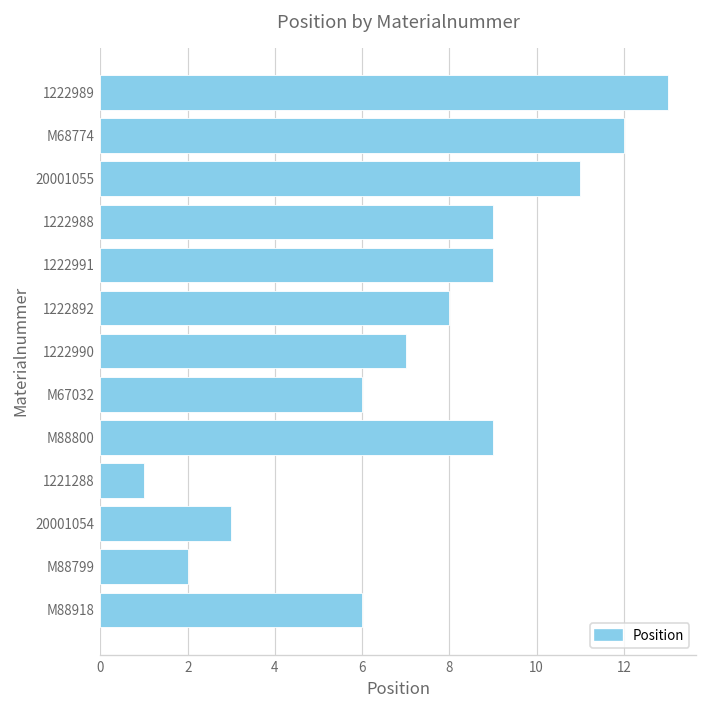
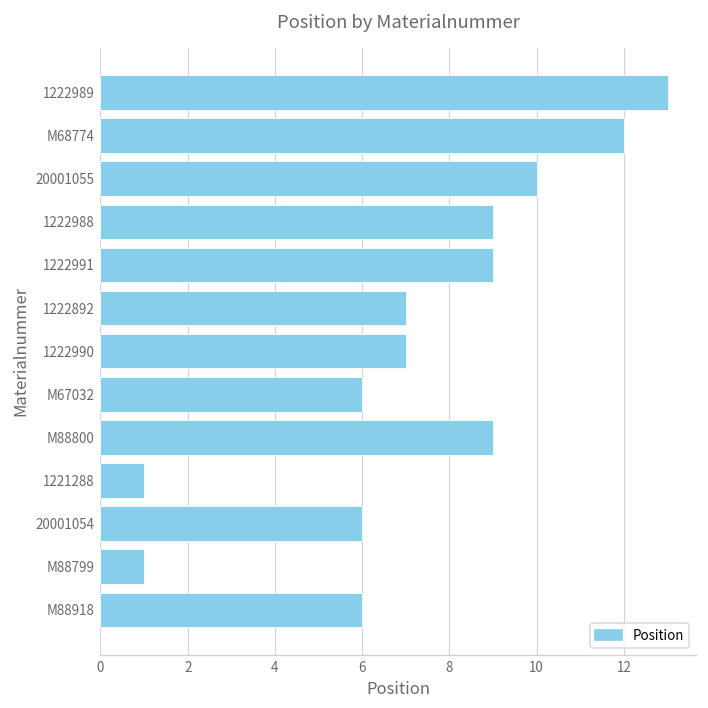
  {
    "1222989": 13,
    "M68774": 12,
-   "20001055": 11,
+   "20001055": 10,
    "1222988": 9,
    "1222991": 9,
-   "1222892": 8,
+   "1222892": 7,
    "1222990": 7,
    "M67032": 6,
    "M88800": 9,
    "1221288": 1,
-   "20001054": 3,
-   "M88799": 2,
+   "20001054": 6,
+   "M88799": 1,
    "M88918": 6
  }
